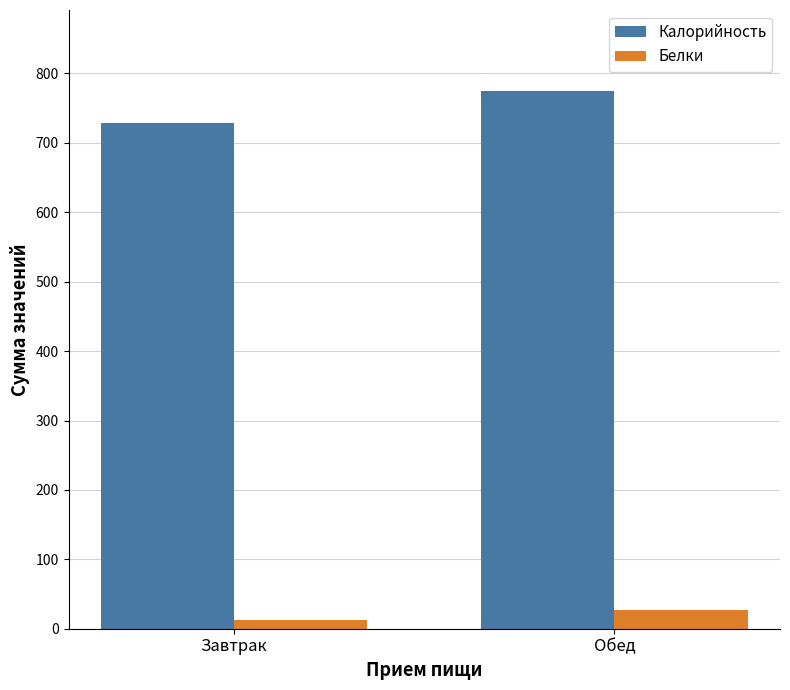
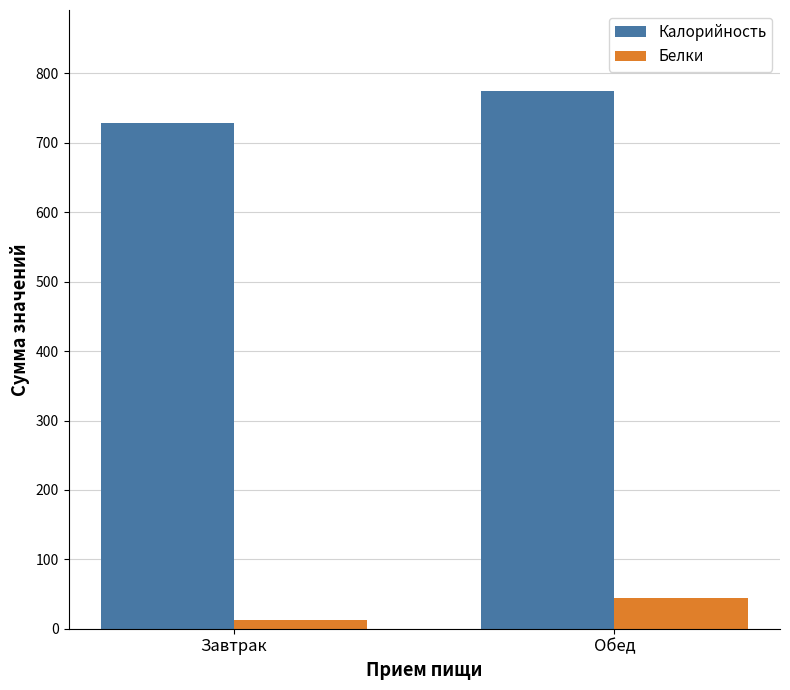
  {
    "Калорийность": {
      "Завтрак": 730,
      "Обед": 780
    },
    "Белки": {
      "Завтрак": 10,
-     "Обед": 30
+     "Обед": 40
    }
  }
